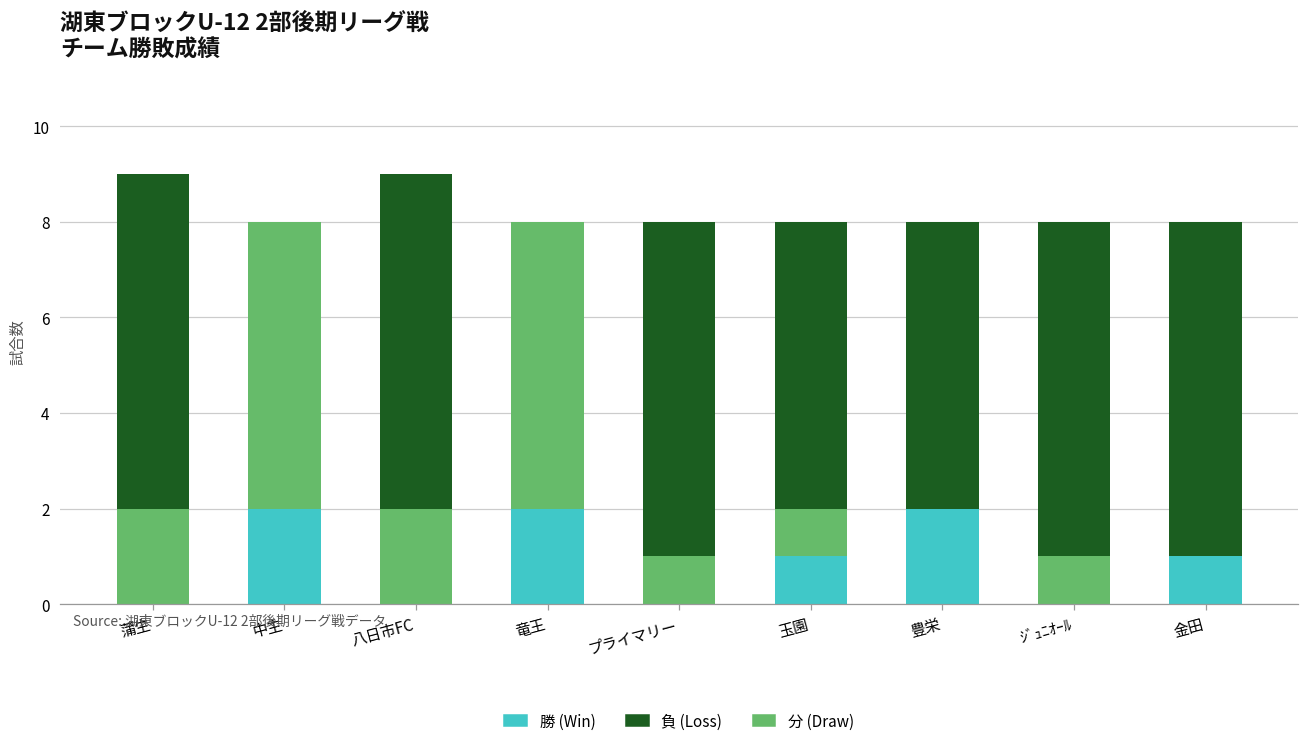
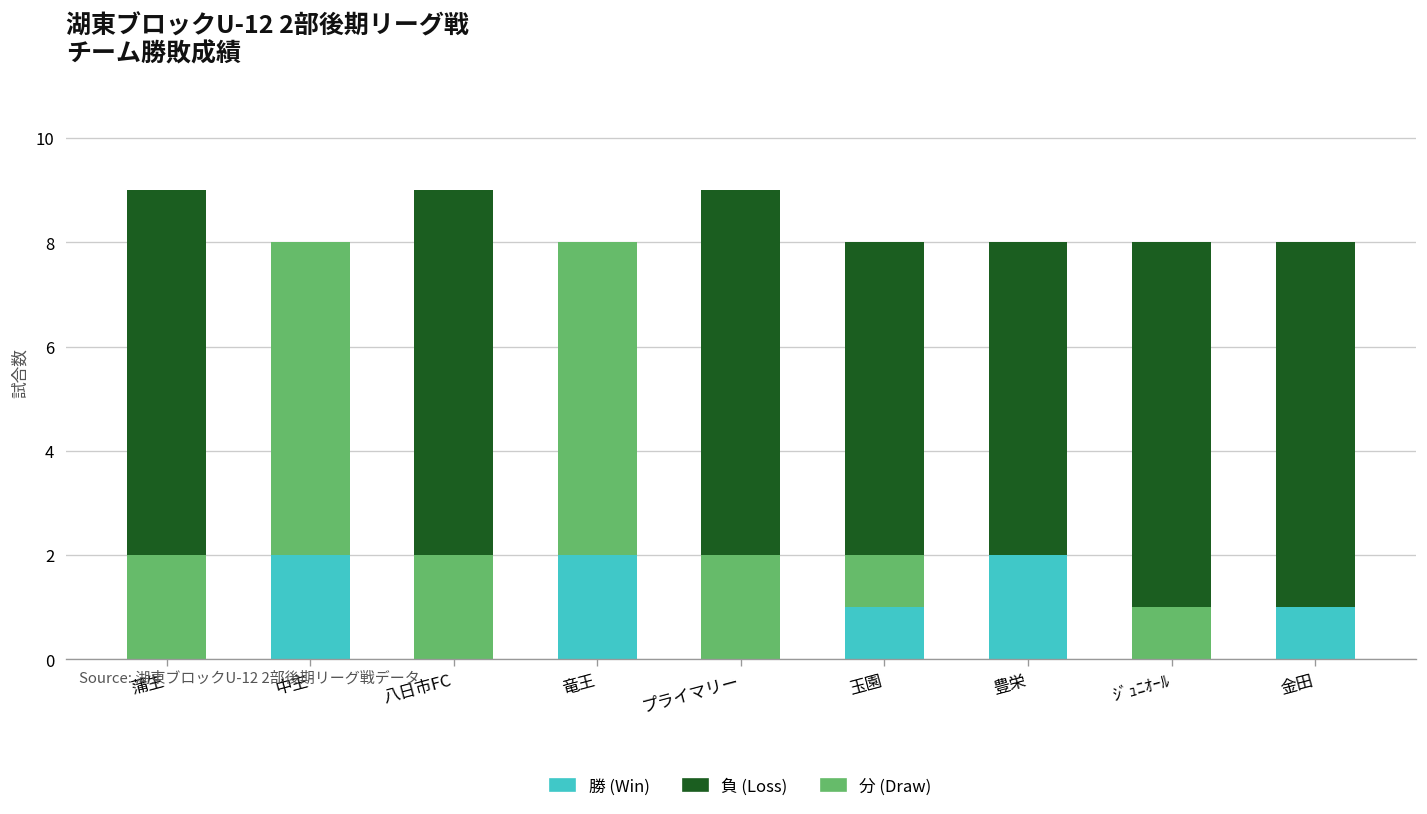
  {
    "勝 (Win)": {
      "蒲生": 0,
      "中主": 2,
      "八日市FC": 0,
      "竜王": 2,
      "プライマリー": 0,
      "玉園": 1,
      "豊栄": 2,
      "ｼﾞｭﾆｵｰﾙ": 0,
      "金田": 1
    },
    "分 (Draw)": {
-     "プライマリー": 1
+     "プライマリー": 2
    }
  }
